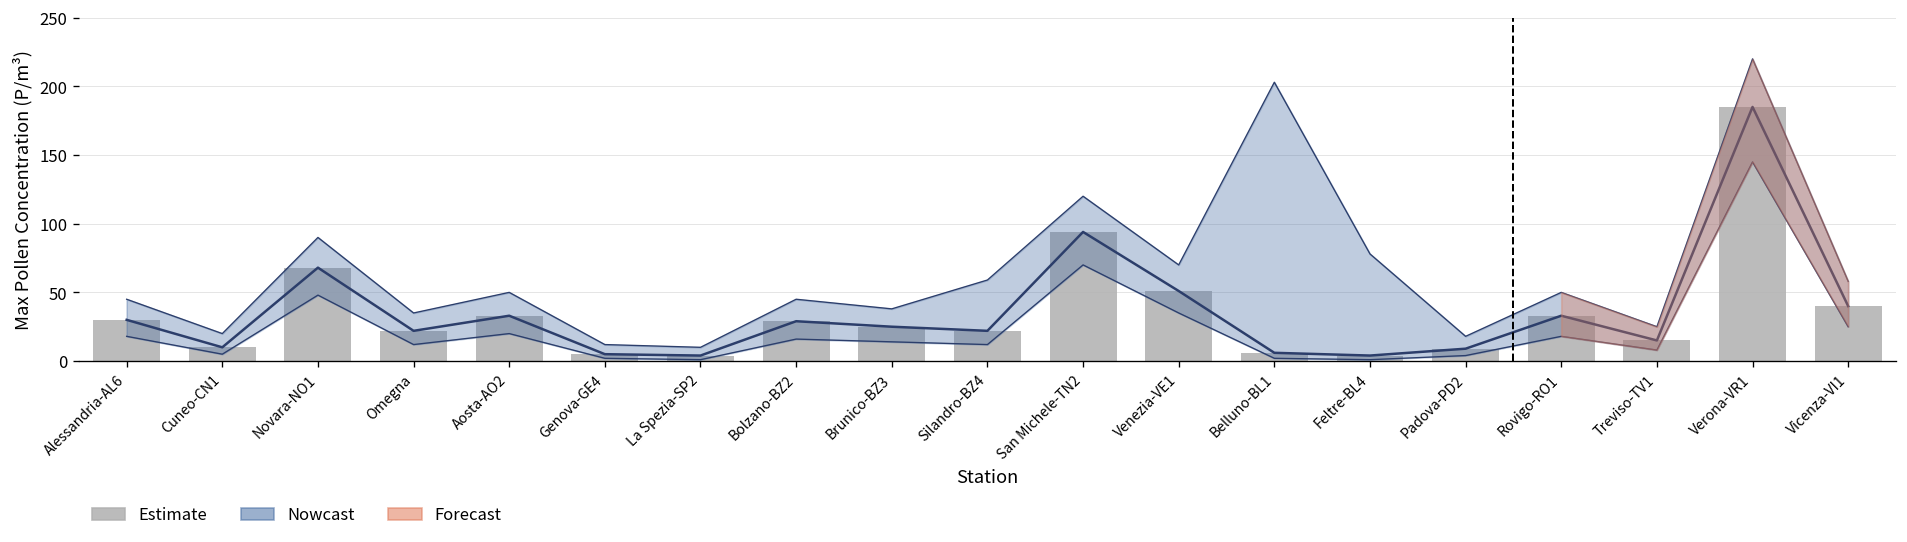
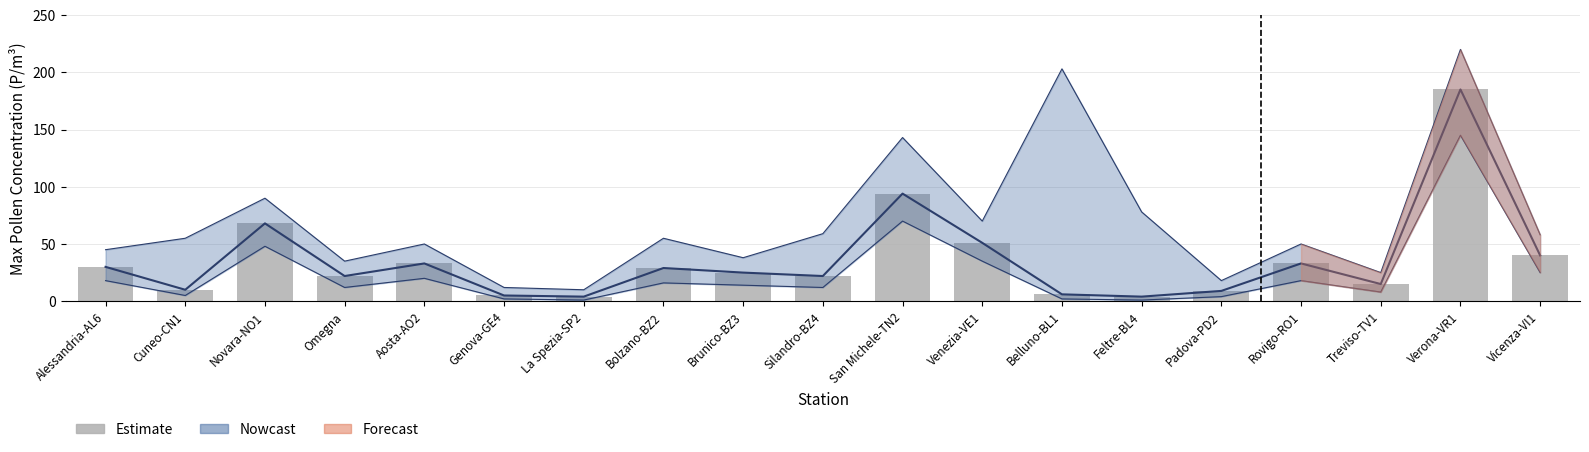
  {
    "Estimate": {
      "Alessandria-AL6": 30,
      "Cuneo-CN1": 10,
      "Novara-NO1": 68,
      "Omegna": 22,
      "Aosta-AO2": 33,
      "Genova-GE4": 5,
      "La Spezia-SP2": 4,
      "Bolzano-BZ2": 29,
      "Brunico-BZ3": 25,
      "Silandro-BZ4": 22,
      "San Michele-TN2": 94,
      "Venezia-VE1": 51,
      "Belluno-BL1": 6,
      "Feltre-BL4": 4,
      "Padova-PD2": 9,
      "Rovigo-RO1": 33,
      "Treviso-TV1": 15,
      "Verona-VR1": 185,
      "Vicenza-VI1": 40
    },
    "Nowcast": {
      "Alessandria-AL6": 45,
-     "Cuneo-CN1": 20,
+     "Cuneo-CN1": 55,
      "Novara-NO1": 90,
      "Omegna": 35,
      "Aosta-AO2": 50,
      "Genova-GE4": 12,
      "La Spezia-SP2": 10,
-     "Bolzano-BZ2": 45,
+     "Bolzano-BZ2": 55,
      "Brunico-BZ3": 38,
      "Silandro-BZ4": 59,
-     "San Michele-TN2": 120,
+     "San Michele-TN2": 143,
      "Venezia-VE1": 70,
      "Belluno-BL1": 203,
      "Feltre-BL4": 78,
      "Padova-PD2": 18
    }
  }
